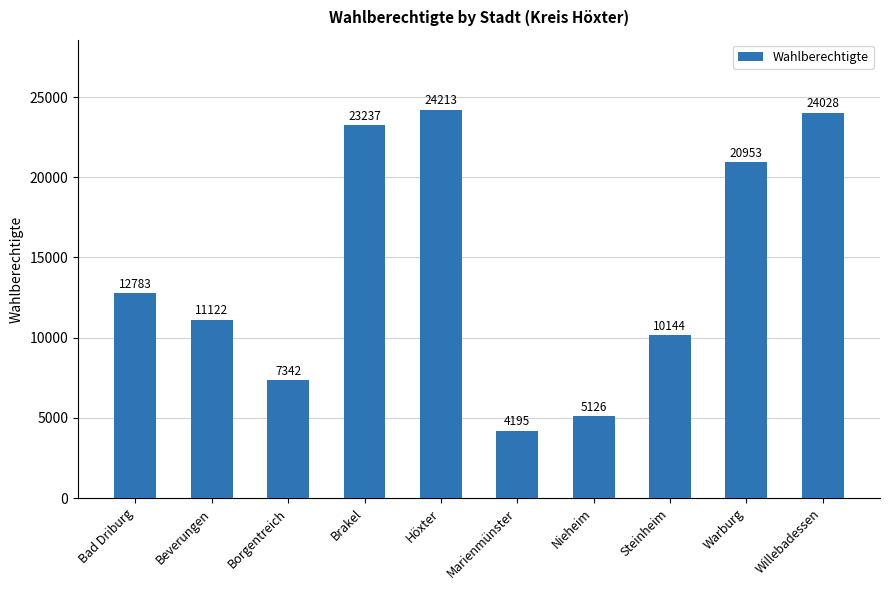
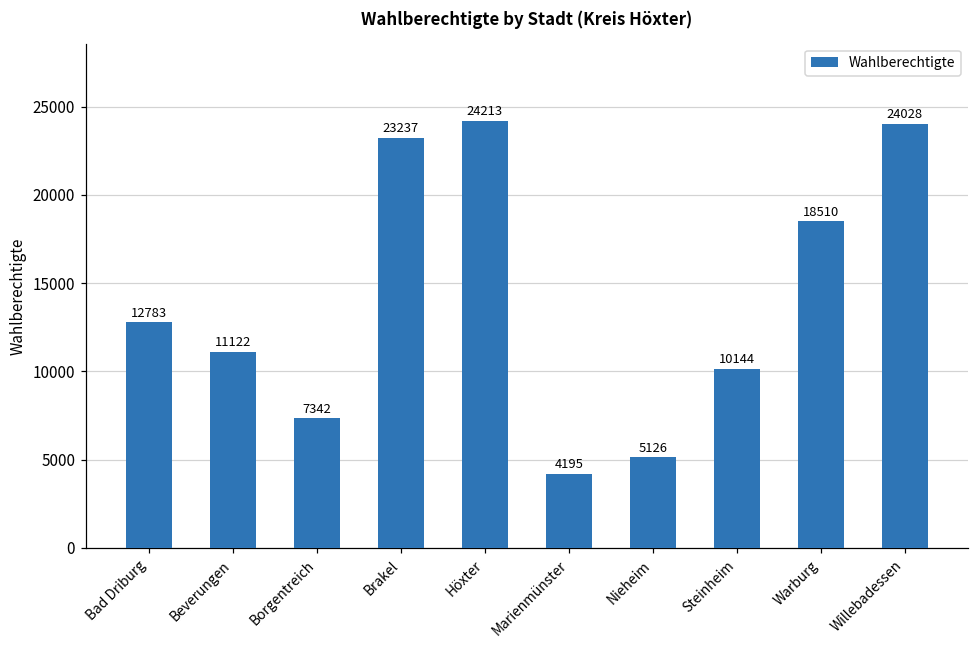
  {
    "Bad Driburg": 12783,
    "Beverungen": 11122,
    "Borgentreich": 7342,
    "Brakel": 23237,
    "Höxter": 24213,
    "Marienmünster": 4195,
    "Nieheim": 5126,
    "Steinheim": 10144,
-   "Warburg": 20953,
+   "Warburg": 18510,
    "Willebadessen": 24028
  }
